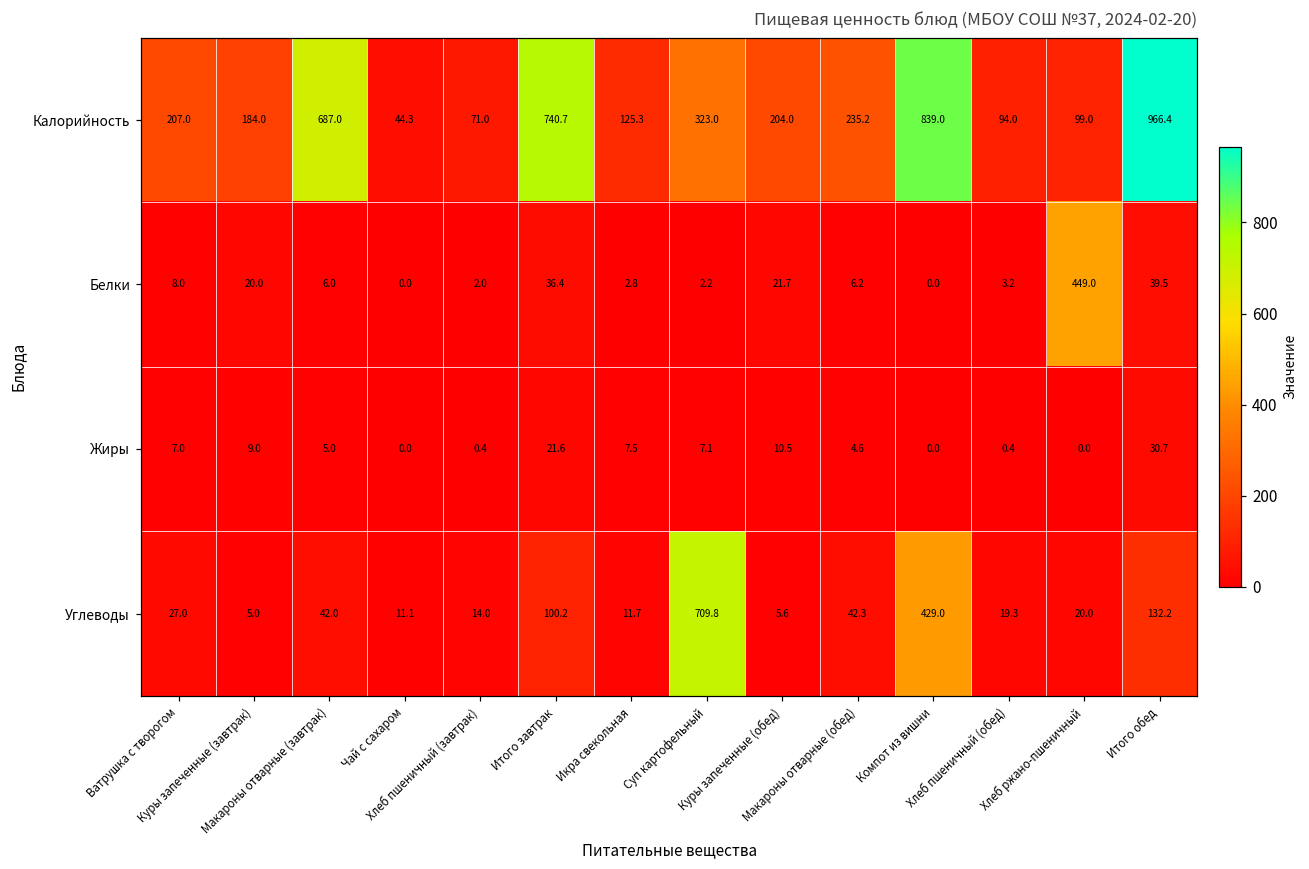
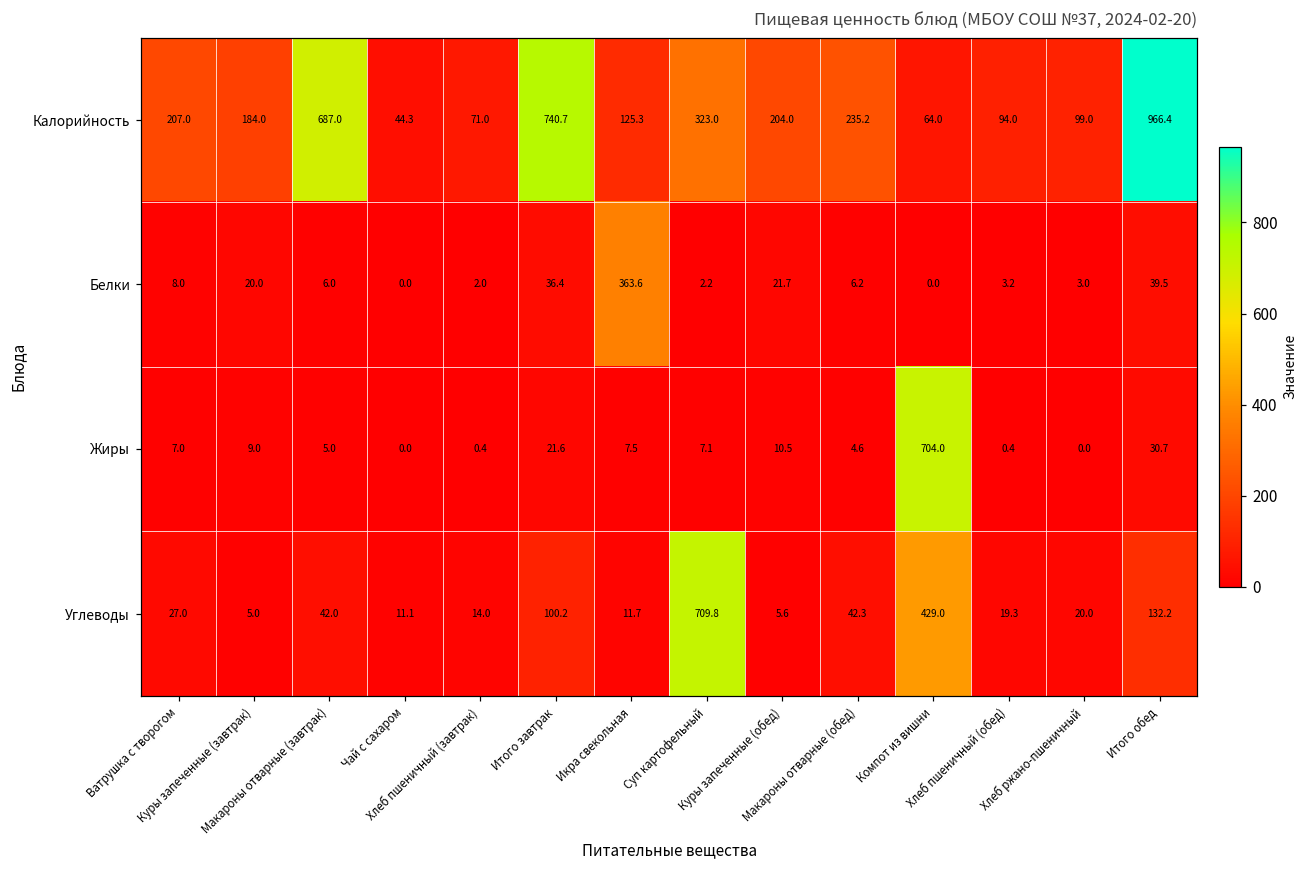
  {
    "Калорийность": {
      "Ватрушка с творогом": 207.0,
      "Куры запеченные (завтрак)": 184.0,
      "Макароны отварные (завтрак)": 687.0,
      "Чай с сахаром": 44.3,
      "Хлеб пшеничный (завтрак)": 71.0,
      "Итого завтрак": 740.7,
      "Икра свекольная": 125.3,
      "Суп картофельный": 323.0,
      "Куры запеченные (обед)": 204.0,
      "Макароны отварные (обед)": 235.2,
-     "Компот из вишни": 839.0,
+     "Компот из вишни": 64.0,
      "Хлеб пшеничный (обед)": 94.0,
      "Хлеб ржано-пшеничный": 99.0,
      "Итого обед": 966.4
    },
    "Белки": {
      "Ватрушка с творогом": 8.0,
      "Куры запеченные (завтрак)": 20.0,
      "Макароны отварные (завтрак)": 6.0,
      "Чай с сахаром": 0.0,
      "Хлеб пшеничный (завтрак)": 2.0,
      "Итого завтрак": 36.4,
-     "Икра свекольная": 2.8,
+     "Икра свекольная": 363.6,
      "Суп картофельный": 2.2,
      "Куры запеченные (обед)": 21.7,
      "Макароны отварные (обед)": 6.2,
      "Компот из вишни": 0.0,
      "Хлеб пшеничный (обед)": 3.2,
-     "Хлеб ржано-пшеничный": 449.0,
+     "Хлеб ржано-пшеничный": 3.0,
      "Итого обед": 39.5
    },
    "Жиры": {
      "Ватрушка с творогом": 7.0,
      "Куры запеченные (завтрак)": 9.0,
      "Макароны отварные (завтрак)": 5.0,
      "Чай с сахаром": 0.0,
      "Хлеб пшеничный (завтрак)": 0.4,
      "Итого завтрак": 21.6,
      "Икра свекольная": 7.5,
      "Суп картофельный": 7.1,
      "Куры запеченные (обед)": 10.5,
      "Макароны отварные (обед)": 4.6,
-     "Компот из вишни": 0.0,
+     "Компот из вишни": 704.0,
      "Хлеб пшеничный (обед)": 0.4,
      "Хлеб ржано-пшеничный": 0.0,
      "Итого обед": 30.7
    },
    "Углеводы": {
      "Ватрушка с творогом": 27.0,
      "Куры запеченные (завтрак)": 5.0,
      "Макароны отварные (завтрак)": 42.0,
      "Чай с сахаром": 11.1,
      "Хлеб пшеничный (завтрак)": 14.0,
      "Итого завтрак": 100.2,
      "Икра свекольная": 11.7,
      "Суп картофельный": 709.8,
      "Куры запеченные (обед)": 5.6,
      "Макароны отварные (обед)": 42.3,
      "Компот из вишни": 429.0,
      "Хлеб пшеничный (обед)": 19.3,
      "Хлеб ржано-пшеничный": 20.0,
      "Итого обед": 132.2
    }
  }
